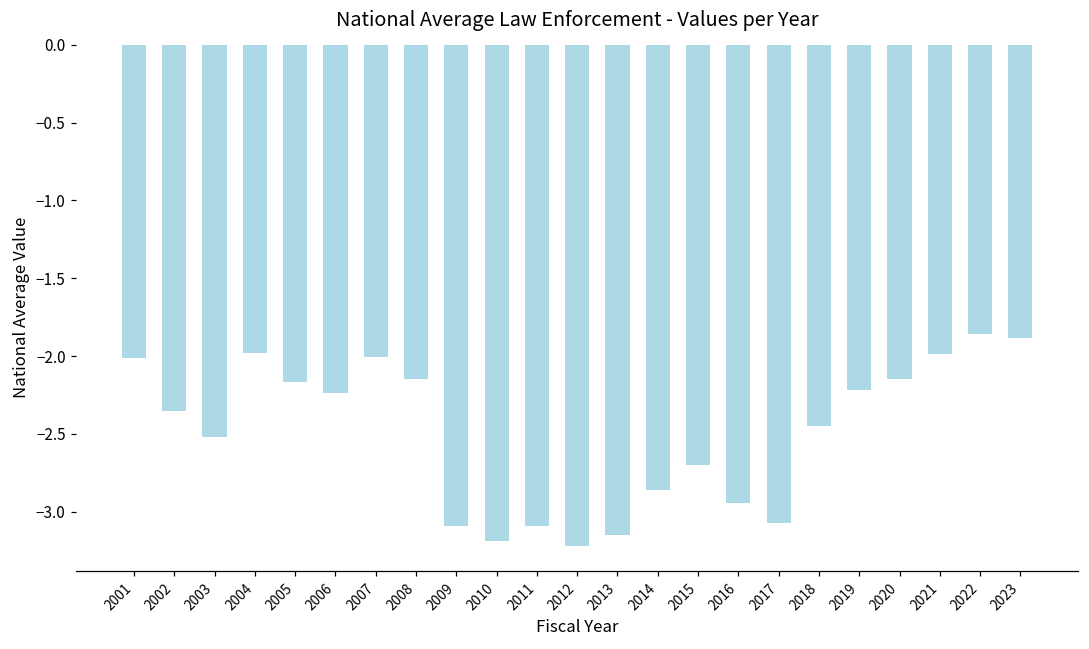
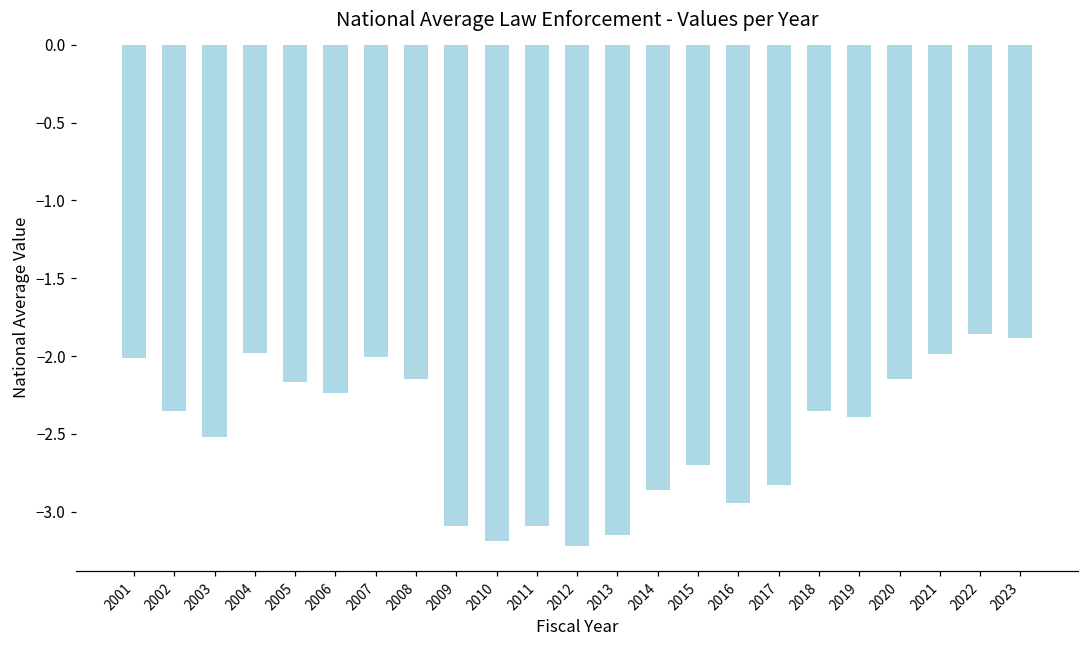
  {
    "2001": -2.01,
    "2002": -2.35,
    "2003": -2.52,
    "2004": -1.98,
    "2005": -2.17,
    "2006": -2.24,
    "2007": -2.01,
    "2008": -2.15,
    "2009": -3.09,
    "2010": -3.19,
    "2011": -3.09,
    "2012": -3.22,
    "2013": -3.15,
    "2014": -2.86,
    "2015": -2.70,
    "2016": -2.95,
-   "2017": -3.08,
-   "2018": -2.45,
-   "2019": -2.22,
+   "2017": -2.83,
+   "2018": -2.35,
+   "2019": -2.39,
    "2020": -2.15,
    "2021": -1.98,
    "2022": -1.86,
    "2023": -1.88
  }
